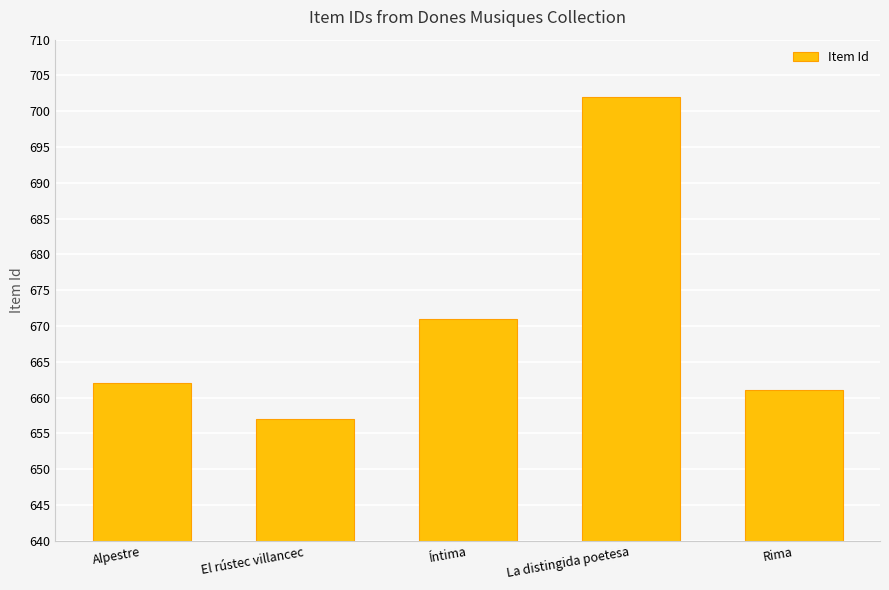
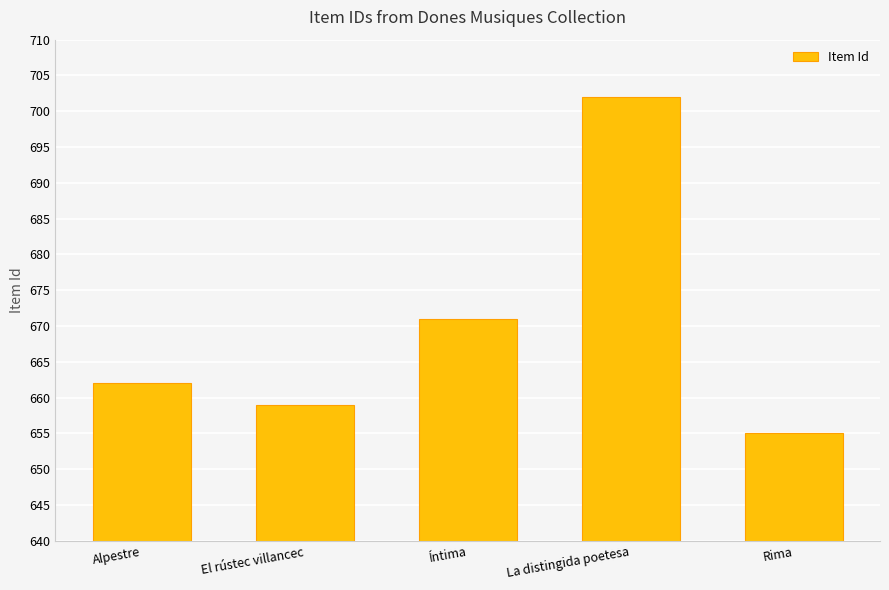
  {
    "Alpestre": 662,
-   "El rústec villancec": 657,
+   "El rústec villancec": 659,
    "Íntima": 671,
    "La distingida poetesa": 702,
-   "Rima": 661
+   "Rima": 655
  }
